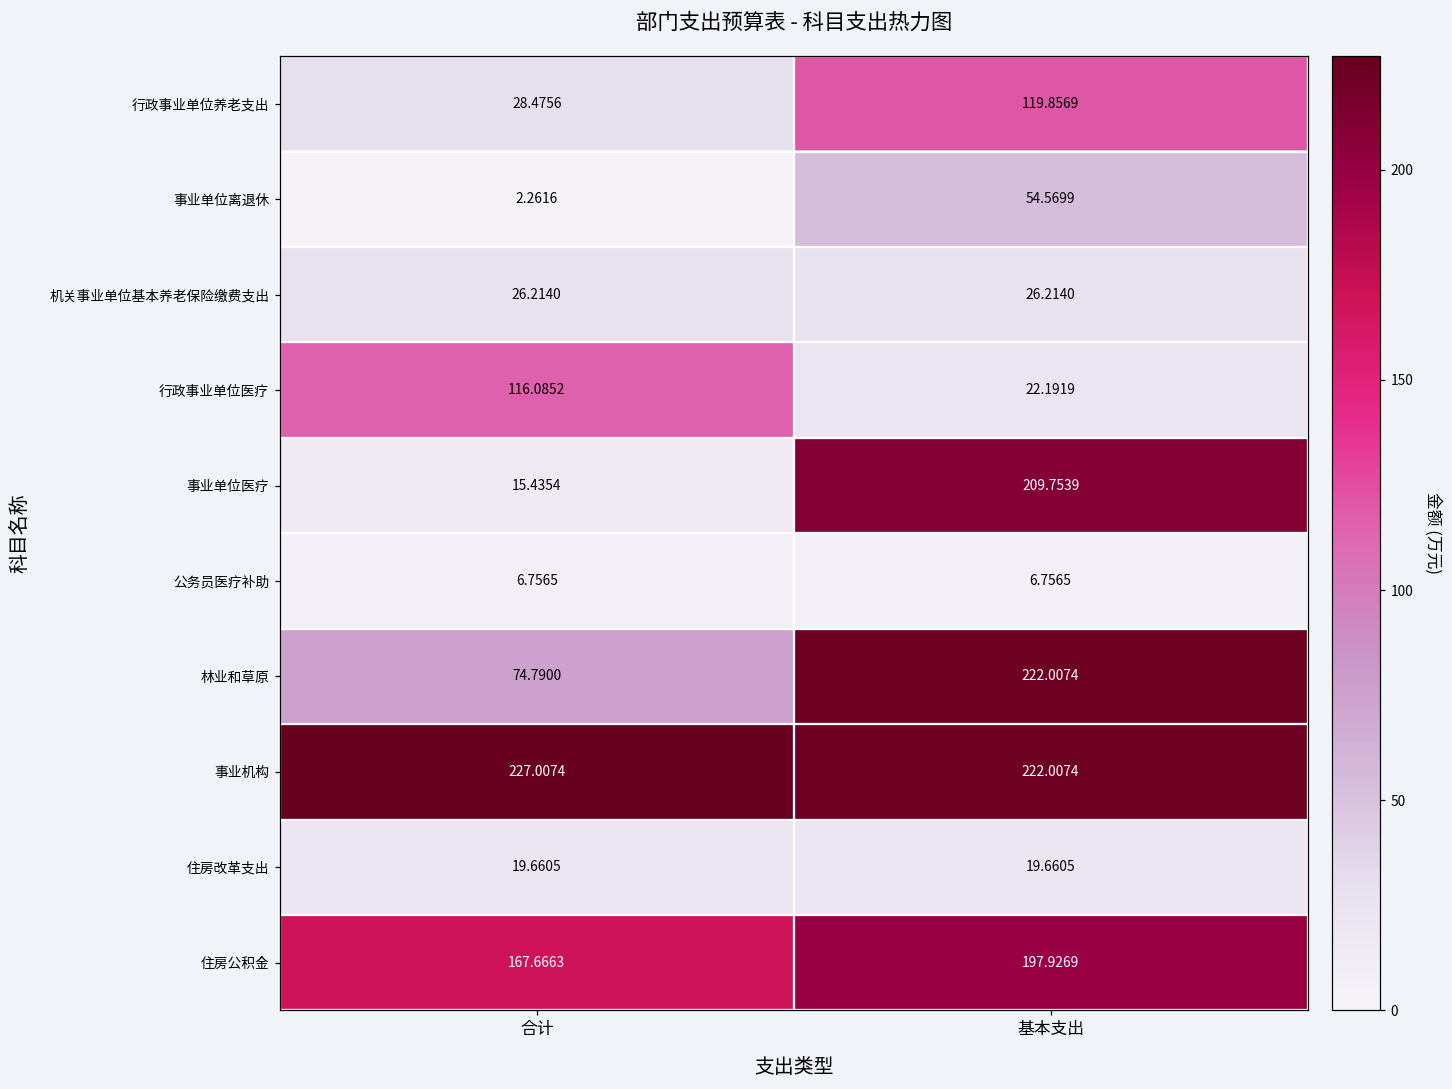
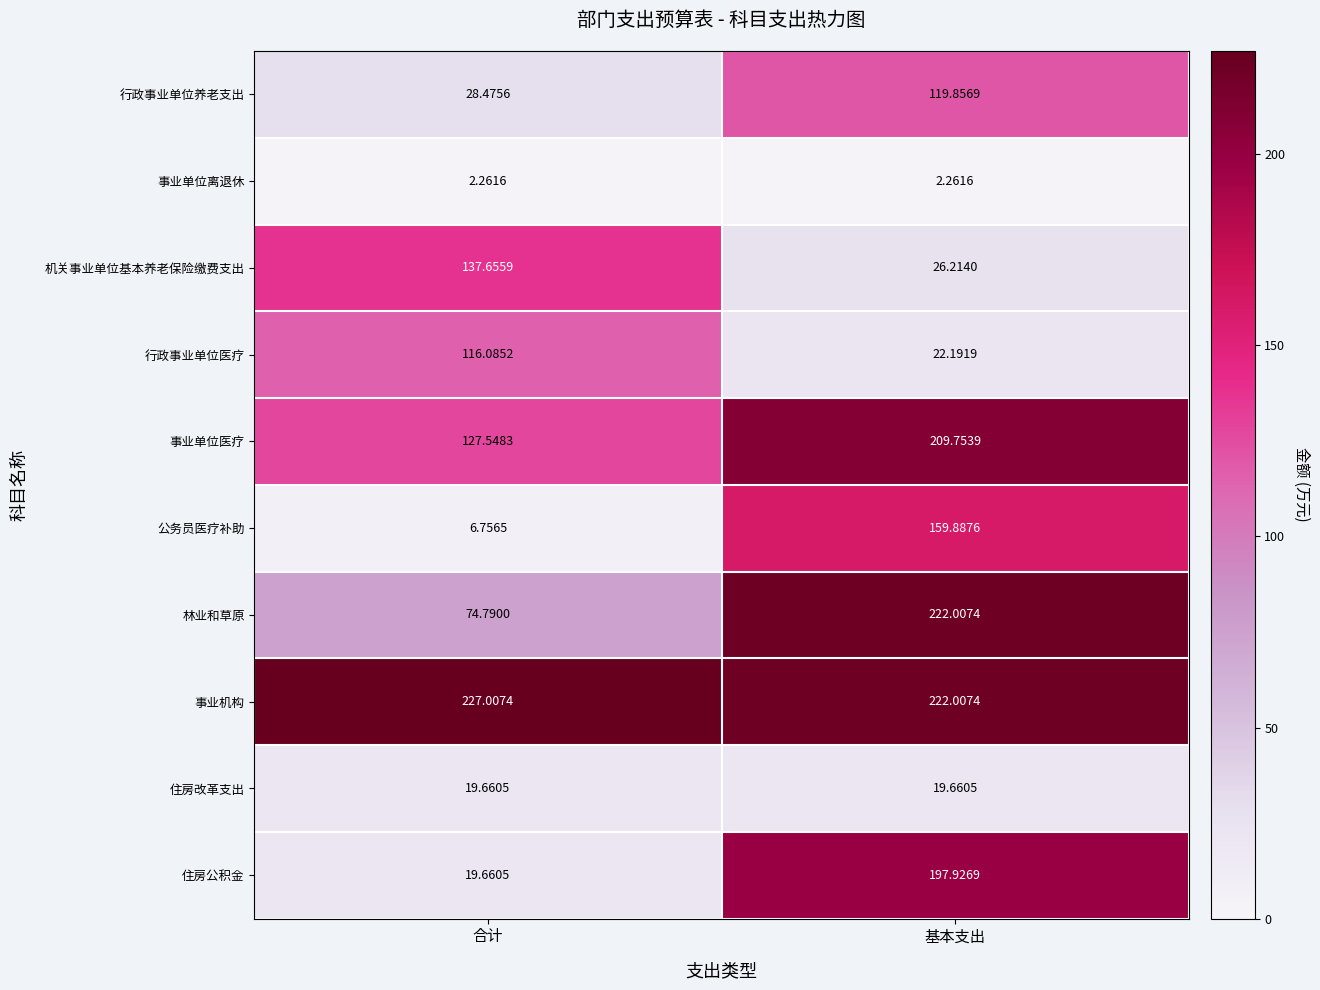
  {
    "行政事业单位养老支出": {
      "合计": 28.4756,
      "基本支出": 119.8569
    },
    "事业单位离退休": {
      "合计": 2.2616,
-     "基本支出": 54.5699
+     "基本支出": 2.2616
    },
    "机关事业单位基本养老保险缴费支出": {
-     "合计": 26.2140,
+     "合计": 137.6559,
      "基本支出": 26.2140
    },
    "行政事业单位医疗": {
      "合计": 116.0852,
      "基本支出": 22.1919
    },
    "事业单位医疗": {
-     "合计": 15.4354,
+     "合计": 127.5483,
      "基本支出": 209.7539
    },
    "公务员医疗补助": {
      "合计": 6.7565,
-     "基本支出": 6.7565
+     "基本支出": 159.8876
    },
    "林业和草原": {
      "合计": 74.7900,
      "基本支出": 222.0074
    },
    "事业机构": {
      "合计": 227.0074,
      "基本支出": 222.0074
    },
    "住房改革支出": {
      "合计": 19.6605,
      "基本支出": 19.6605
    },
    "住房公积金": {
-     "合计": 167.6663,
+     "合计": 19.6605,
      "基本支出": 197.9269
    }
  }
